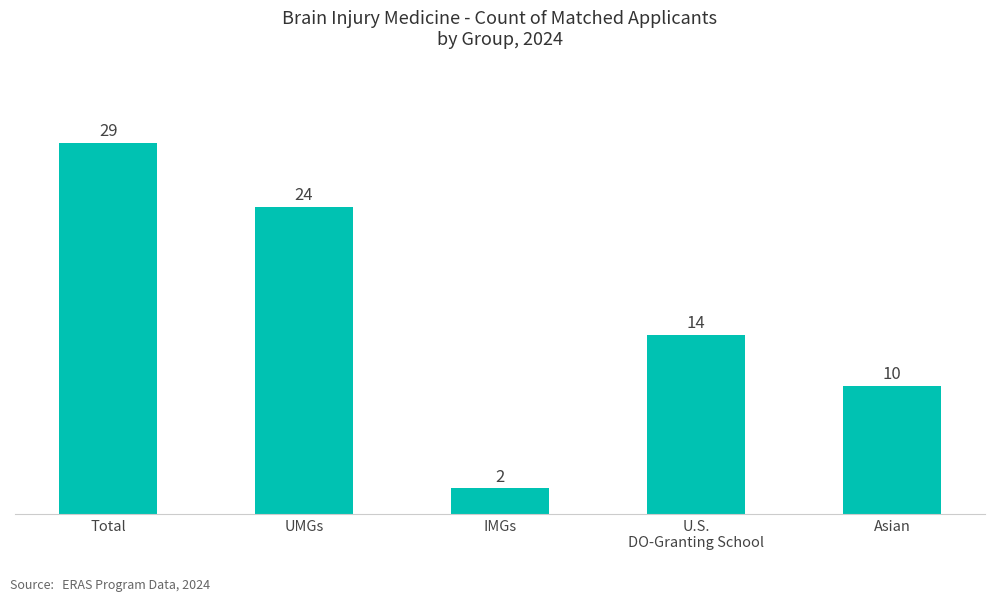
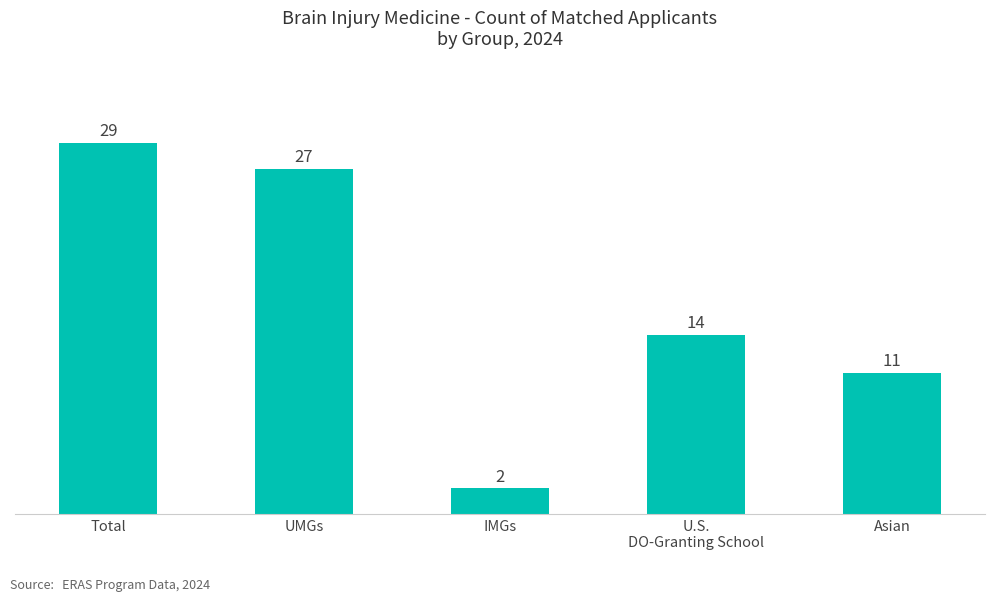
  {
    "Total": 29,
-   "UMGs": 24,
+   "UMGs": 27,
    "IMGs": 2,
    "U.S. DO-Granting School": 14,
-   "Asian": 10
+   "Asian": 11
  }
